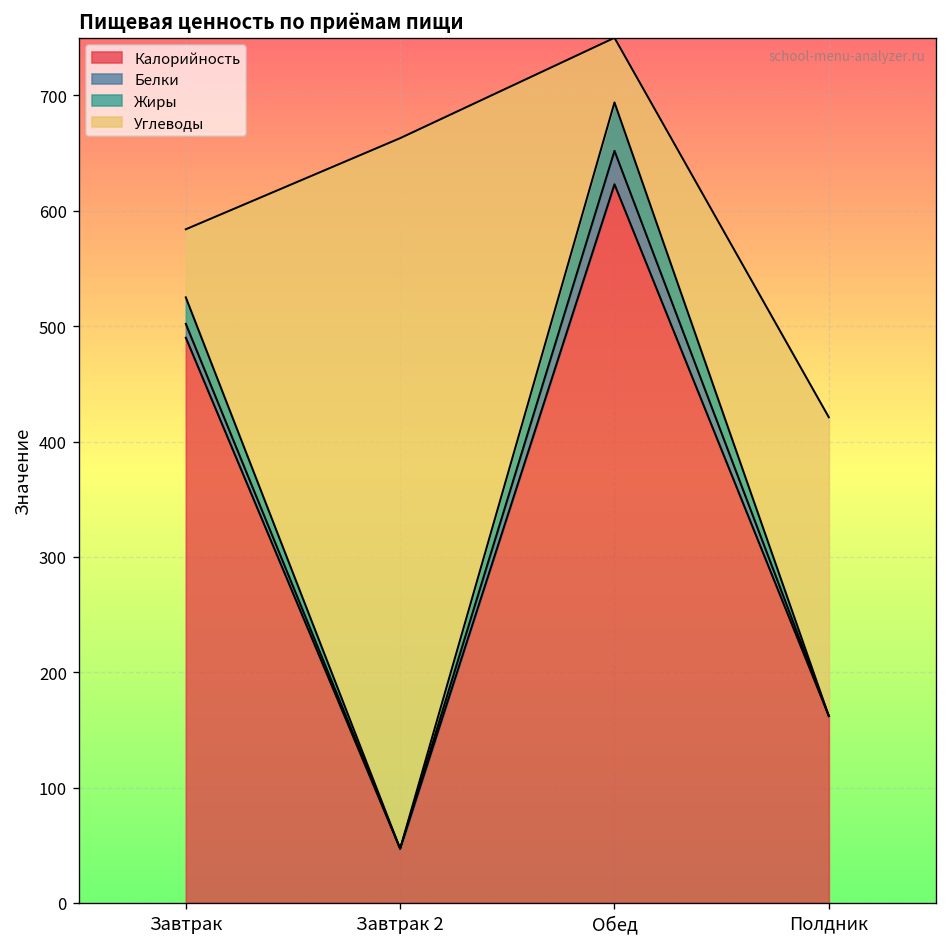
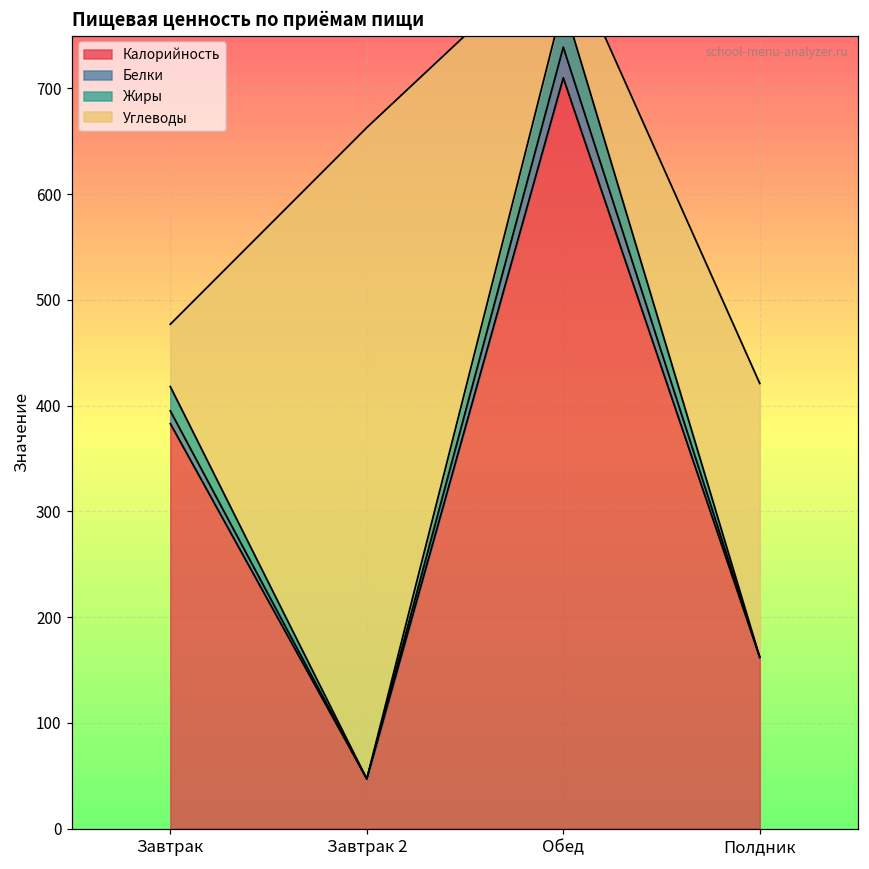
  {
    "Калорийность": {
-     "Завтрак": 490,
-     "Обед": 620
+     "Завтрак": 380,
+     "Обед": 710
    },
    "Углеводы": {
      "Завтрак": 60,
      "Завтрак 2": 620,
      "Полдник": 260
    }
  }
